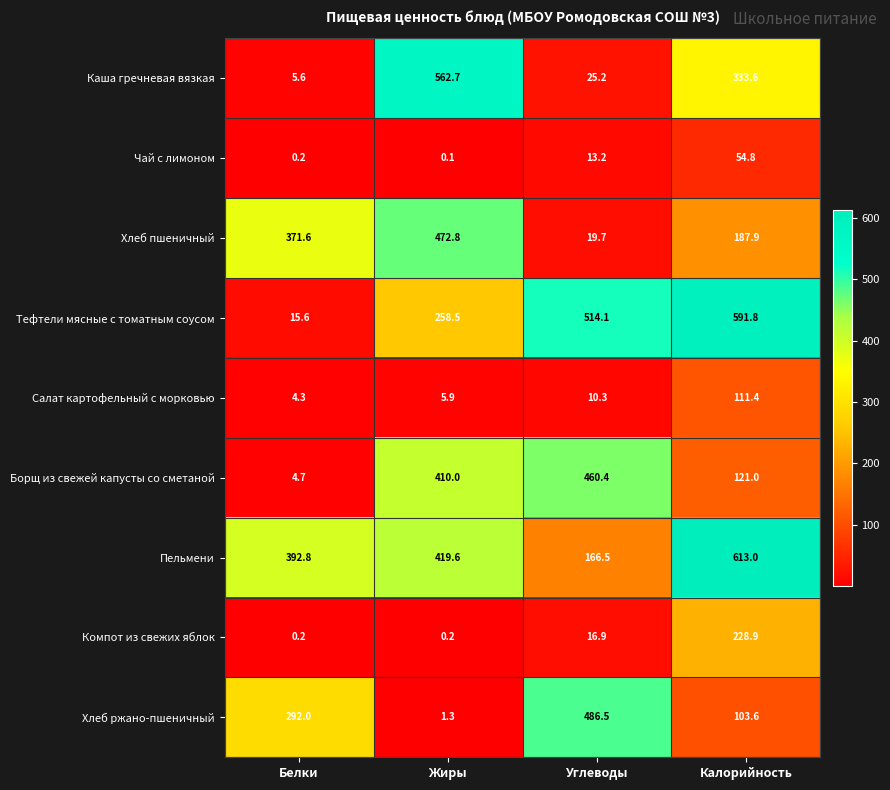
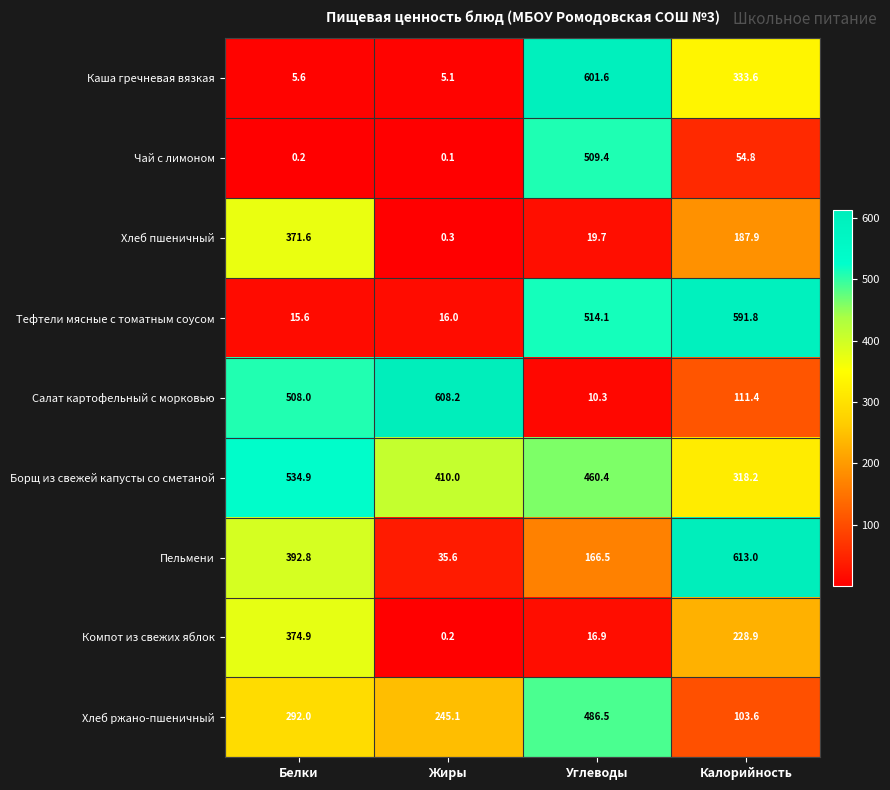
  {
    "Каша гречневая вязкая": {
      "Белки": 5.6,
-     "Жиры": 562.7,
-     "Углеводы": 25.2,
+     "Жиры": 5.1,
+     "Углеводы": 601.6,
      "Калорийность": 333.6
    },
    "Чай с лимоном": {
      "Белки": 0.2,
      "Жиры": 0.1,
-     "Углеводы": 13.2,
+     "Углеводы": 509.4,
      "Калорийность": 54.8
    },
    "Хлеб пшеничный": {
      "Белки": 371.6,
-     "Жиры": 472.8,
+     "Жиры": 0.3,
      "Углеводы": 19.7,
      "Калорийность": 187.9
    },
    "Тефтели мясные с томатным соусом": {
      "Белки": 15.6,
-     "Жиры": 258.5,
+     "Жиры": 16.0,
      "Углеводы": 514.1,
      "Калорийность": 591.8
    },
    "Салат картофельный с морковью": {
-     "Белки": 4.3,
-     "Жиры": 5.9,
+     "Белки": 508.0,
+     "Жиры": 608.2,
      "Углеводы": 10.3,
      "Калорийность": 111.4
    },
    "Борщ из свежей капусты со сметаной": {
-     "Белки": 4.7,
+     "Белки": 534.9,
      "Жиры": 410.0,
      "Углеводы": 460.4,
-     "Калорийность": 121.0
+     "Калорийность": 318.2
    },
    "Пельмени": {
      "Белки": 392.8,
-     "Жиры": 419.6,
+     "Жиры": 35.6,
      "Углеводы": 166.5,
      "Калорийность": 613.0
    },
    "Компот из свежих яблок": {
-     "Белки": 0.2,
+     "Белки": 374.9,
      "Жиры": 0.2,
      "Углеводы": 16.9,
      "Калорийность": 228.9
    },
    "Хлеб ржано-пшеничный": {
      "Белки": 292.0,
-     "Жиры": 1.3,
+     "Жиры": 245.1,
      "Углеводы": 486.5,
      "Калорийность": 103.6
    }
  }
